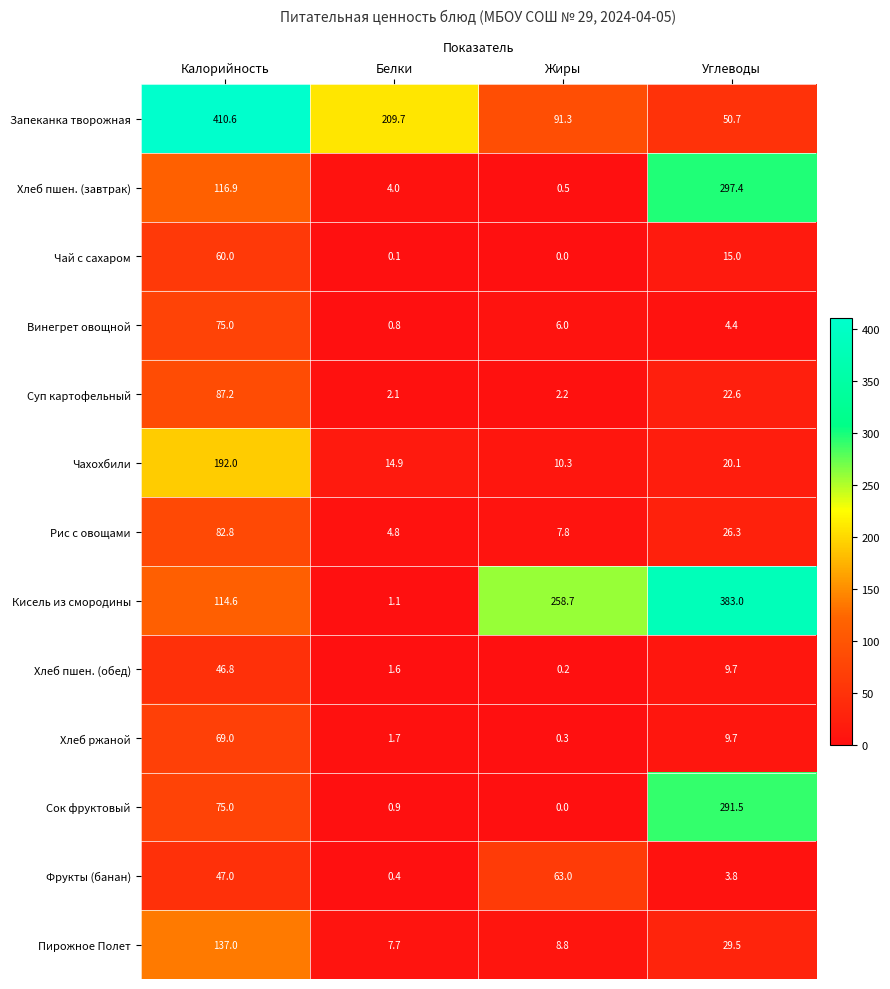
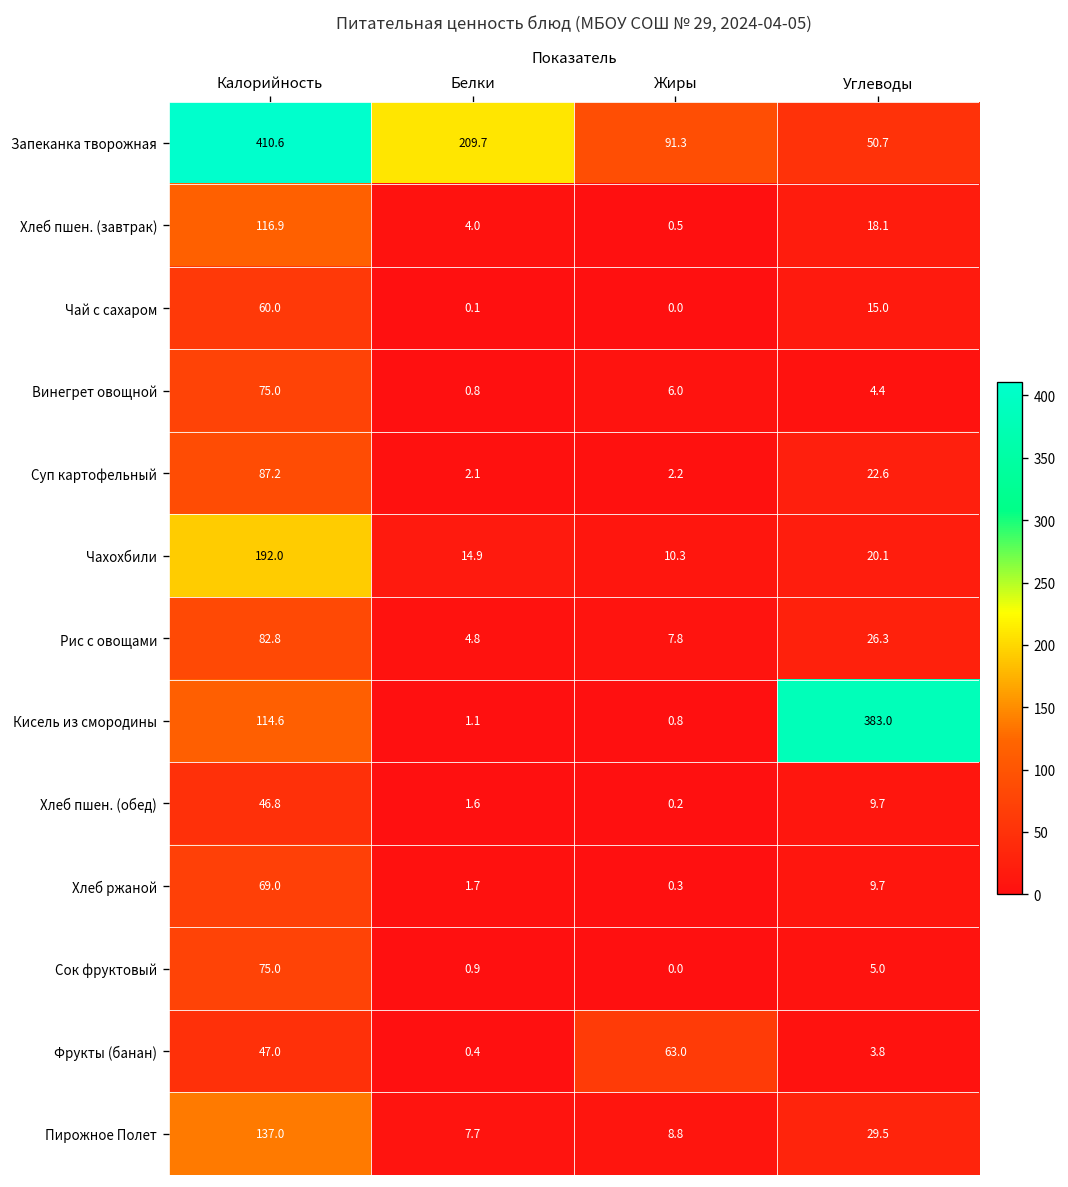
  {
    "Запеканка творожная": {
      "Калорийность": 410.6,
      "Белки": 209.7,
      "Жиры": 91.3,
      "Углеводы": 50.7
    },
    "Хлеб пшен. (завтрак)": {
      "Калорийность": 116.9,
      "Белки": 4.0,
      "Жиры": 0.5,
-     "Углеводы": 297.4
+     "Углеводы": 18.1
    },
    "Чай с сахаром": {
      "Калорийность": 60.0,
      "Белки": 0.1,
      "Жиры": 0.0,
      "Углеводы": 15.0
    },
    "Винегрет овощной": {
      "Калорийность": 75.0,
      "Белки": 0.8,
      "Жиры": 6.0,
      "Углеводы": 4.4
    },
    "Суп картофельный": {
      "Калорийность": 87.2,
      "Белки": 2.1,
      "Жиры": 2.2,
      "Углеводы": 22.6
    },
    "Чахохбили": {
      "Калорийность": 192.0,
      "Белки": 14.9,
      "Жиры": 10.3,
      "Углеводы": 20.1
    },
    "Рис с овощами": {
      "Калорийность": 82.8,
      "Белки": 4.8,
      "Жиры": 7.8,
      "Углеводы": 26.3
    },
    "Кисель из смородины": {
      "Калорийность": 114.6,
      "Белки": 1.1,
-     "Жиры": 258.7,
+     "Жиры": 0.8,
      "Углеводы": 383.0
    },
    "Хлеб пшен. (обед)": {
      "Калорийность": 46.8,
      "Белки": 1.6,
      "Жиры": 0.2,
      "Углеводы": 9.7
    },
    "Хлеб ржаной": {
      "Калорийность": 69.0,
      "Белки": 1.7,
      "Жиры": 0.3,
      "Углеводы": 9.7
    },
    "Сок фруктовый": {
      "Калорийность": 75.0,
      "Белки": 0.9,
      "Жиры": 0.0,
-     "Углеводы": 291.5
+     "Углеводы": 5.0
    },
    "Фрукты (банан)": {
      "Калорийность": 47.0,
      "Белки": 0.4,
      "Жиры": 63.0,
      "Углеводы": 3.8
    },
    "Пирожное Полет": {
      "Калорийность": 137.0,
      "Белки": 7.7,
      "Жиры": 8.8,
      "Углеводы": 29.5
    }
  }
